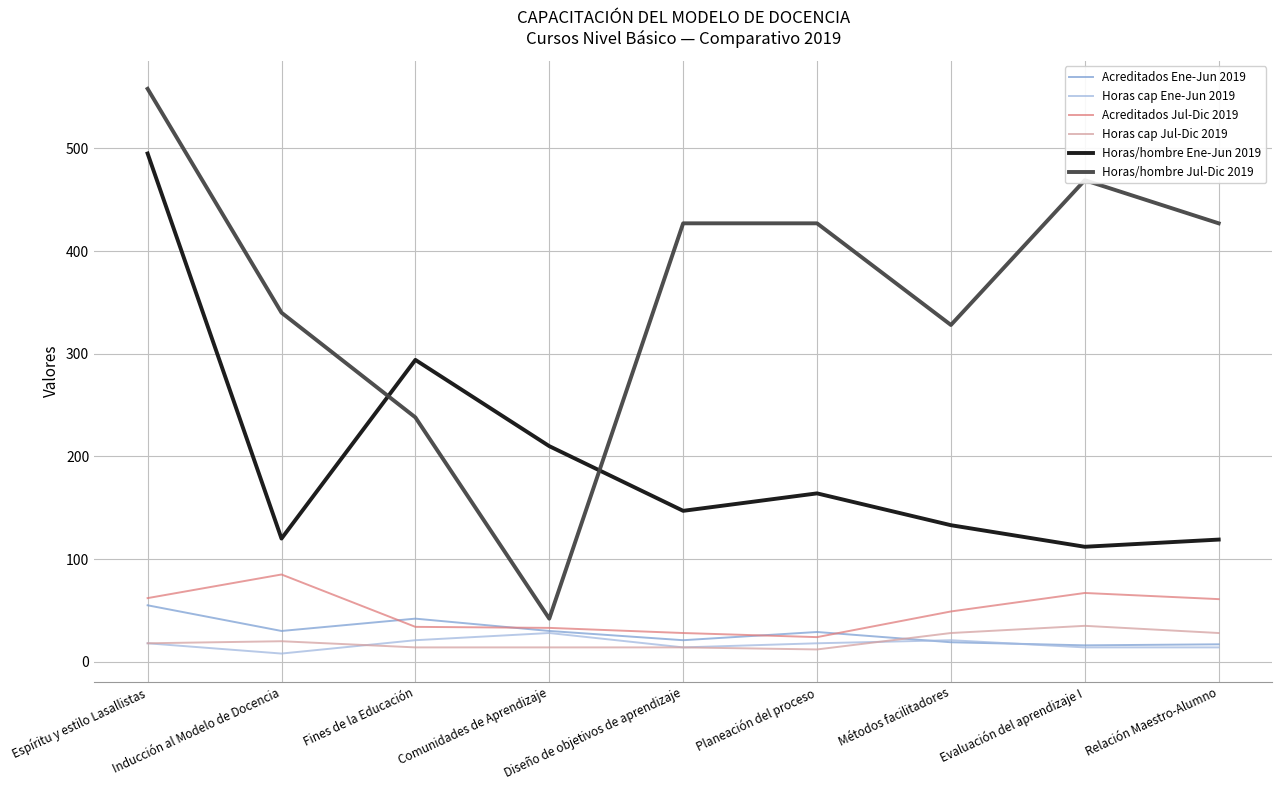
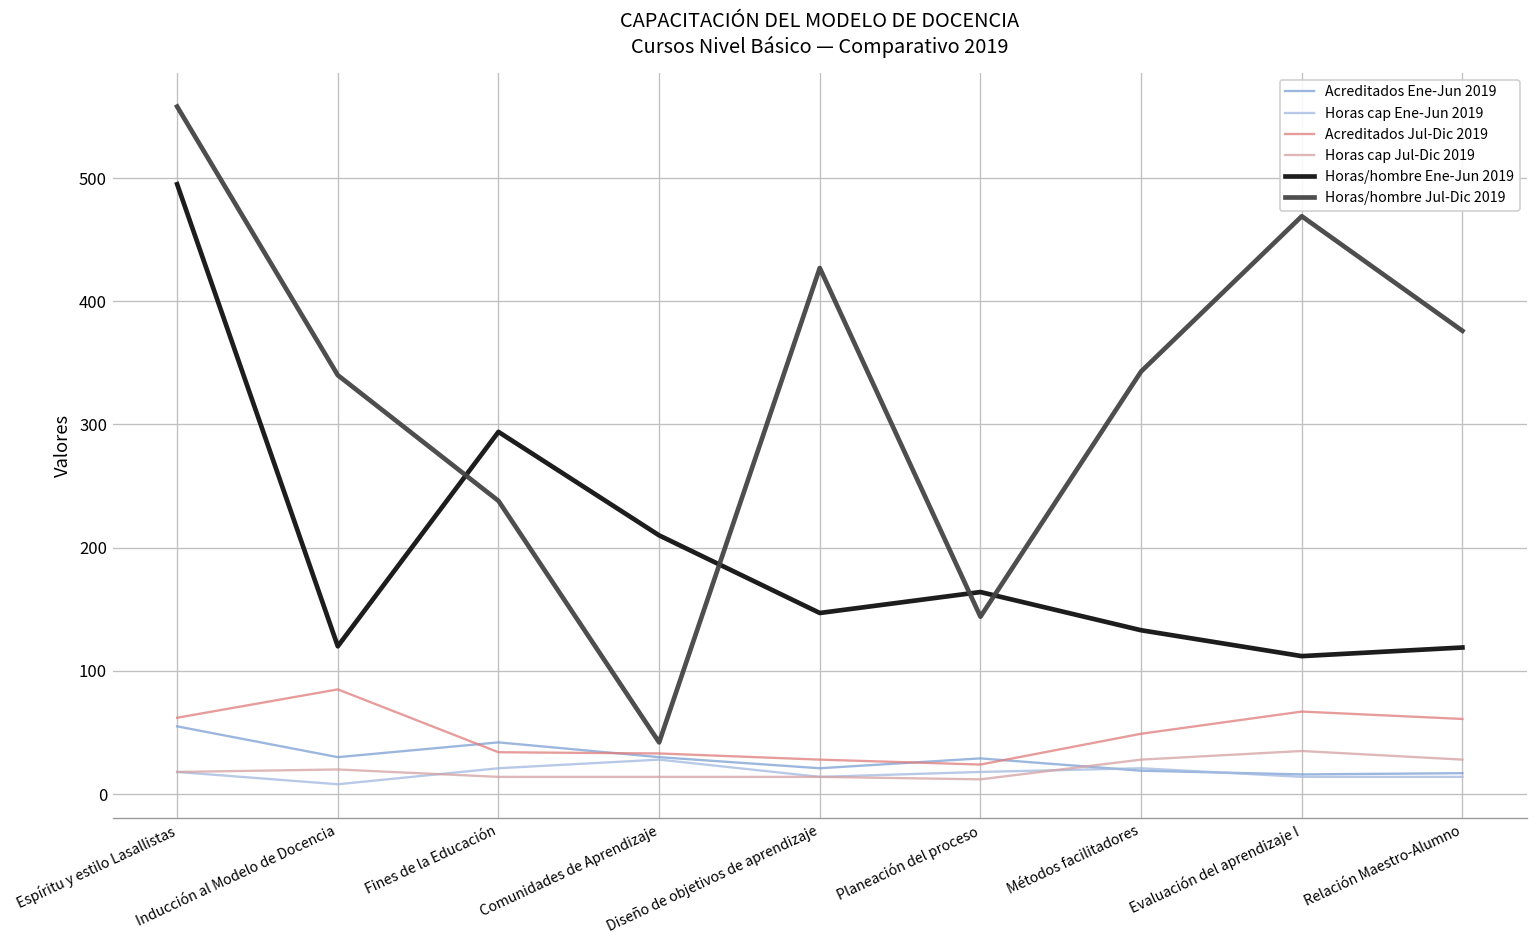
  {
    "Horas/hombre Ene-Jun 2019": {
      "Espíritu y estilo Lasallistas": 495,
      "Inducción al Modelo de Docencia": 120,
      "Fines de la Educación": 294,
      "Comunidades de Aprendizaje": 210,
      "Diseño de objetivos de aprendizaje": 147,
      "Planeación del proceso": 164,
      "Métodos facilitadores": 133,
      "Evaluación del aprendizaje I": 112,
      "Relación Maestro-Alumno": 119
    },
    "Horas/hombre Jul-Dic 2019": {
      "Espíritu y estilo Lasallistas": 558,
      "Inducción al Modelo de Docencia": 340,
      "Fines de la Educación": 238,
      "Comunidades de Aprendizaje": 42,
      "Diseño de objetivos de aprendizaje": 427,
-     "Planeación del proceso": 427,
-     "Métodos facilitadores": 328,
-     "Relación Maestro-Alumno": 427
+     "Planeación del proceso": 144,
+     "Métodos facilitadores": 343,
+     "Relación Maestro-Alumno": 376
    }
  }
